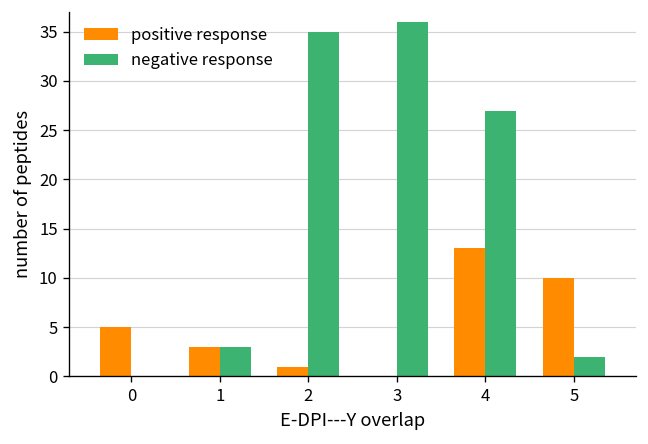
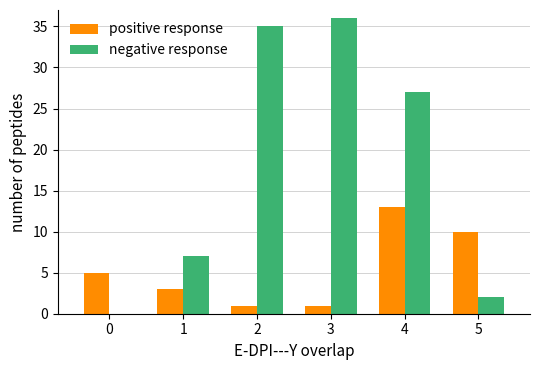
  {
    "positive response": {
      "0": 5,
      "1": 3,
      "2": 1,
-     "3": 0,
+     "3": 1,
      "4": 13,
      "5": 10
    },
    "negative response": {
      "0": 0,
-     "1": 3,
+     "1": 7,
      "2": 35,
      "3": 36,
      "4": 27,
      "5": 2
    }
  }
